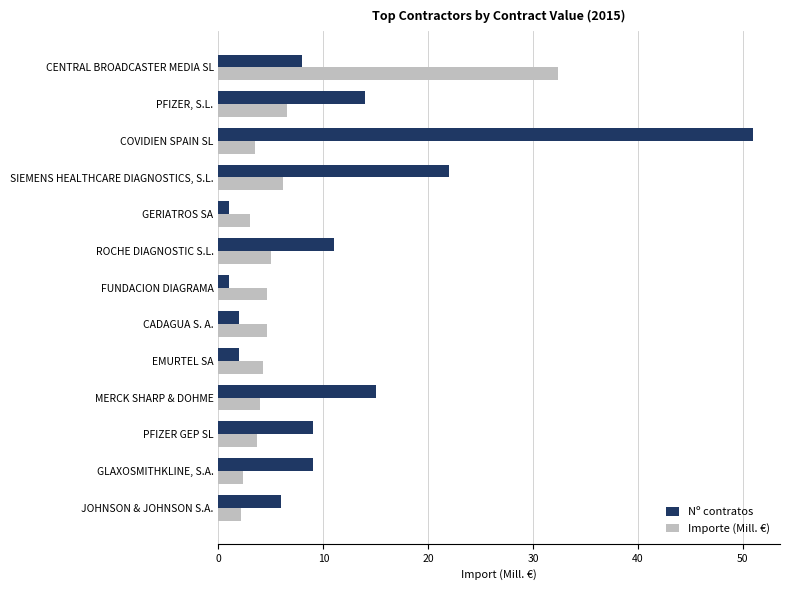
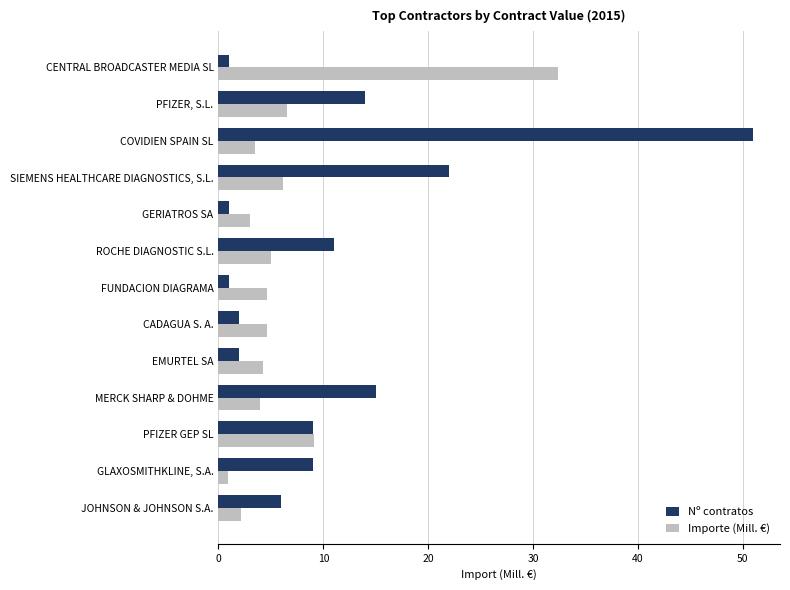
  {
    "Nº contratos": {
-     "CENTRAL BROADCASTER MEDIA SL": 8,
+     "CENTRAL BROADCASTER MEDIA SL": 1,
      "PFIZER, S.L.": 14,
      "COVIDIEN SPAIN SL": 51,
      "SIEMENS HEALTHCARE DIAGNOSTICS, S.L.": 22,
      "GERIATROS SA": 1,
      "ROCHE DIAGNOSTIC S.L.": 11,
      "FUNDACION DIAGRAMA": 1,
      "CADAGUA S. A.": 2,
      "EMURTEL SA": 2,
      "MERCK SHARP & DOHME": 15,
      "PFIZER GEP SL": 9,
      "GLAXOSMITHKLINE, S.A.": 9,
      "JOHNSON & JOHNSON S.A.": 6
    },
    "Importe (Mill. €)": {
      "CENTRAL BROADCASTER MEDIA SL": 32.4,
      "PFIZER, S.L.": 6.5,
      "COVIDIEN SPAIN SL": 3.5,
      "SIEMENS HEALTHCARE DIAGNOSTICS, S.L.": 6.1,
      "GERIATROS SA": 3.0,
      "ROCHE DIAGNOSTIC S.L.": 5.0,
      "FUNDACION DIAGRAMA": 4.6,
      "CADAGUA S. A.": 4.6,
      "EMURTEL SA": 4.2,
      "MERCK SHARP & DOHME": 3.9,
-     "PFIZER GEP SL": 3.7,
-     "GLAXOSMITHKLINE, S.A.": 2.3,
+     "PFIZER GEP SL": 9.2,
+     "GLAXOSMITHKLINE, S.A.": 0.9,
      "JOHNSON & JOHNSON S.A.": 2.1
    }
  }
